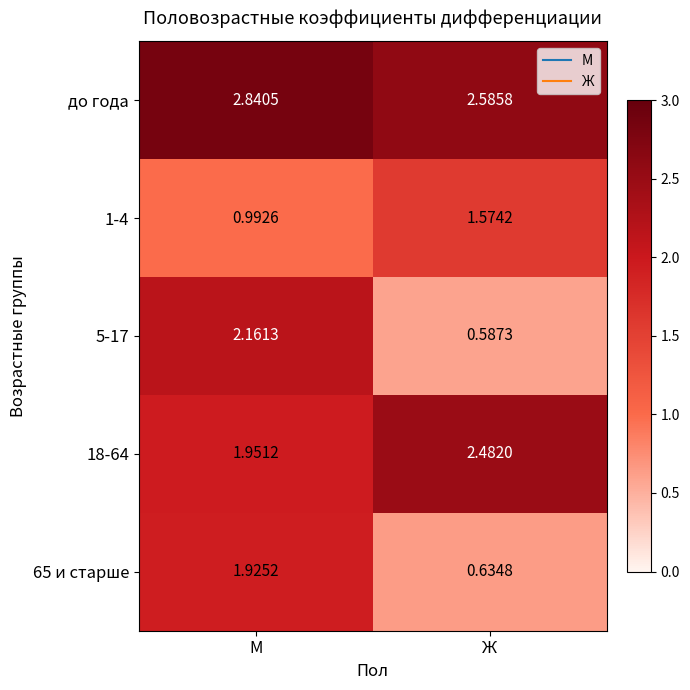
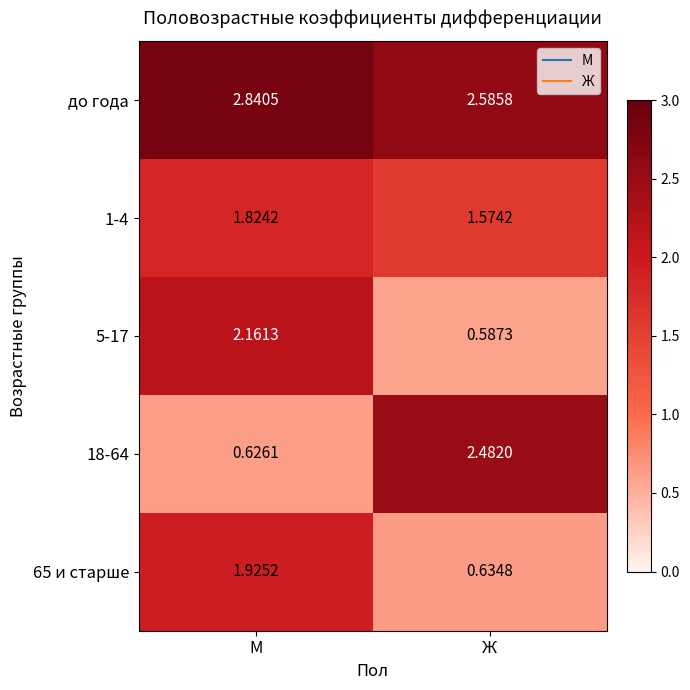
  {
    "до года": {
      "М": 2.8405,
      "Ж": 2.5858
    },
    "1-4": {
-     "М": 0.9926,
+     "М": 1.8242,
      "Ж": 1.5742
    },
    "5-17": {
      "М": 2.1613,
      "Ж": 0.5873
    },
    "18-64": {
-     "М": 1.9512,
+     "М": 0.6261,
      "Ж": 2.4820
    },
    "65 и старше": {
      "М": 1.9252,
      "Ж": 0.6348
    }
  }
